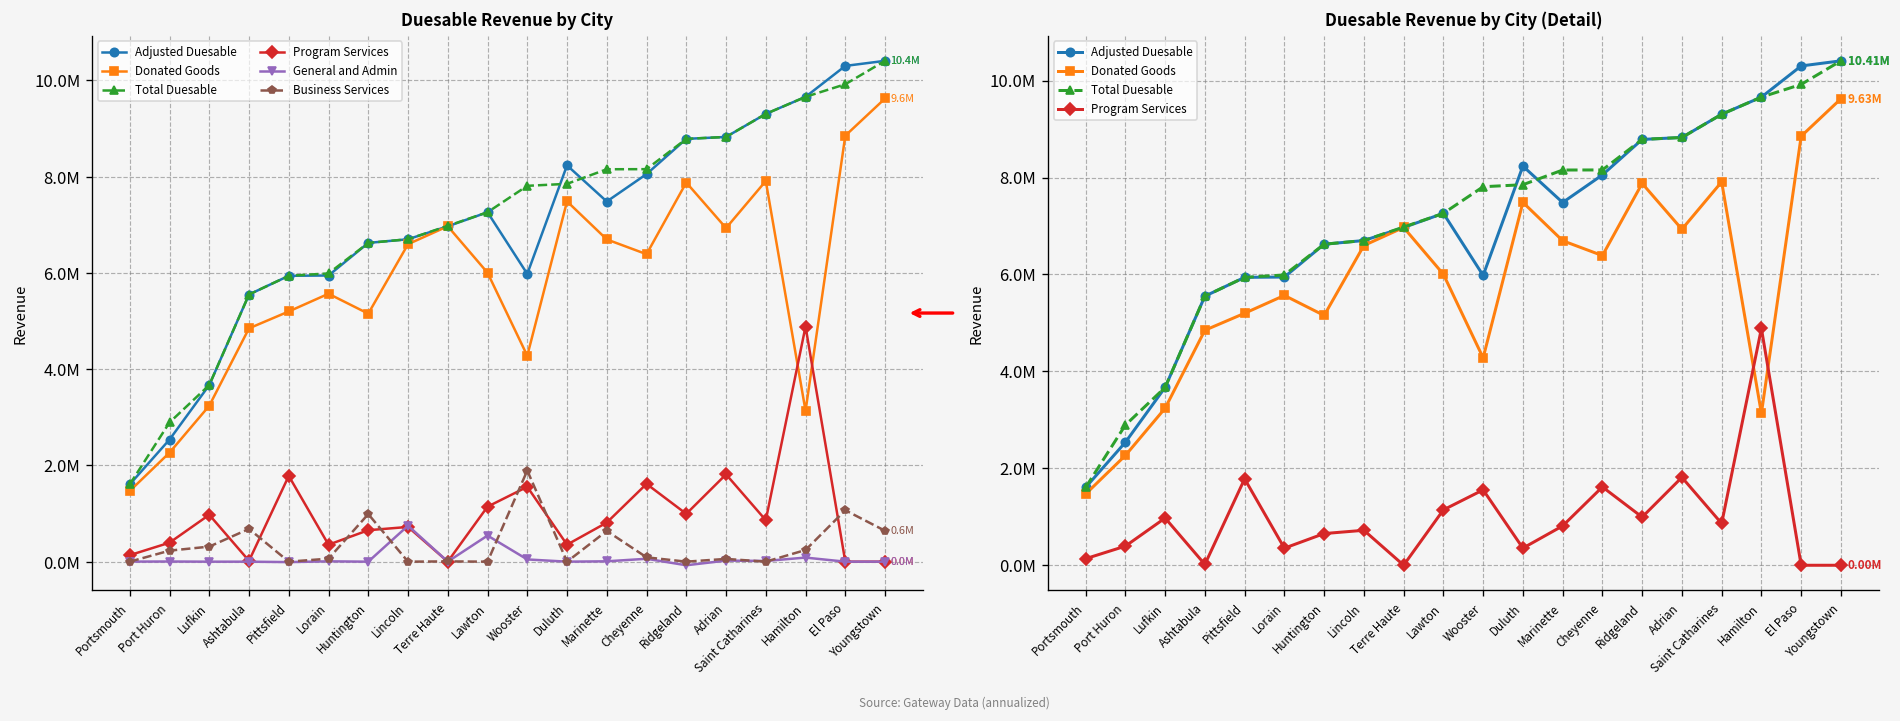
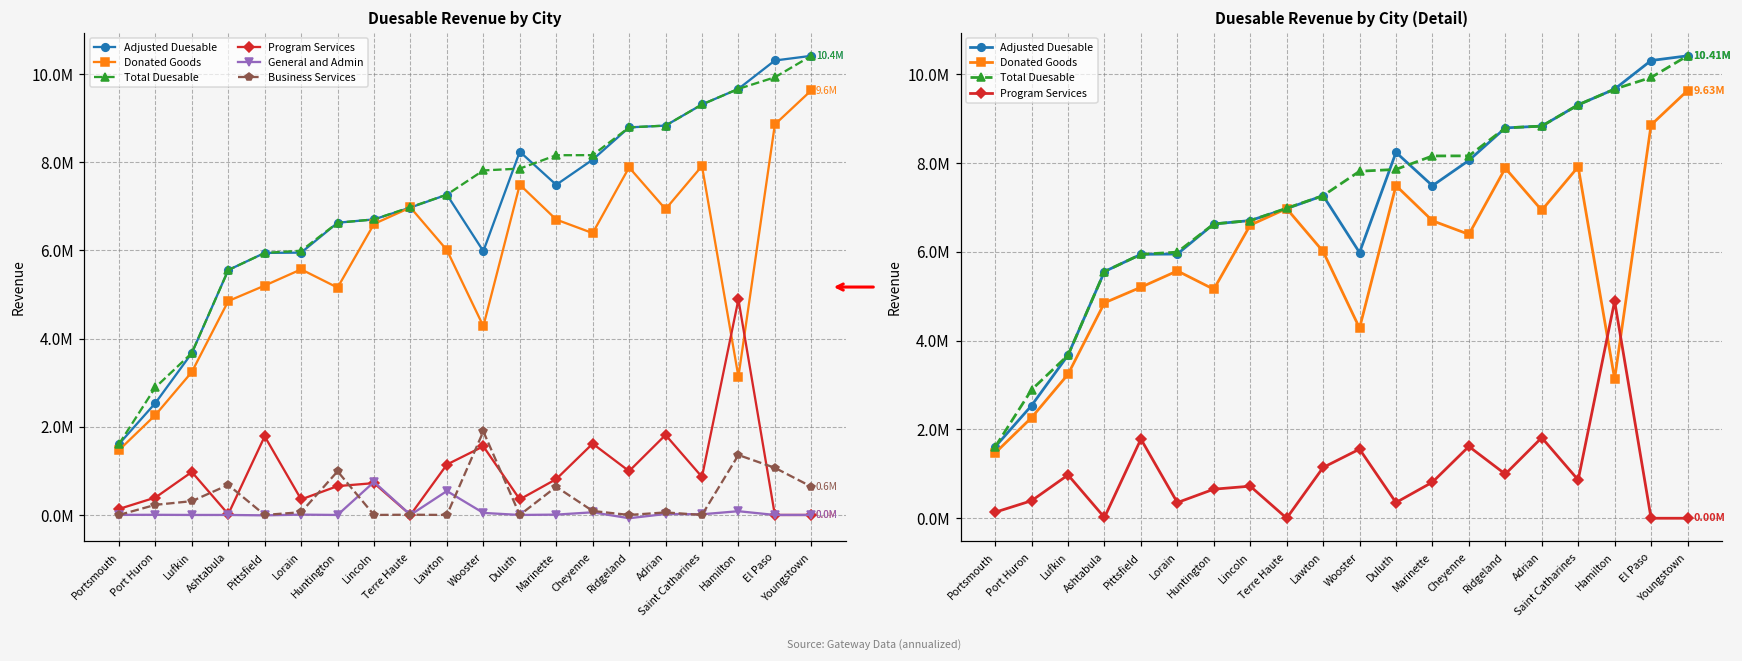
  {
    "Duesable Revenue by City": {
      "Adjusted Duesable": {
        "Port Huron": "2500000",
        "Wooster": "6000000",
        "Duluth": "8200000",
        "Marinette": "7500000",
        "Cheyenne": "8100000",
        "El Paso": "10300000"
      },
      "Donated Goods": {
        "Youngstown": "9.6M"
      },
      "Total Duesable": {
        "Port Huron": "2900000",
        "Wooster": "7800000",
        "Duluth": "7900000",
        "Marinette": "8200000",
        "Cheyenne": "8200000",
        "El Paso": "9900000"
      },
      "Program Services": {
        "Portsmouth": "100000",
        "Port Huron": "400000",
        "Lufkin": "1000000",
        "Pittsfield": "1800000",
        "Lorain": "400000",
        "Huntington": "700000",
        "Lawton": "1100000",
        "Wooster": "1600000",
        "Duluth": "400000",
        "Marinette": "800000",
        "Cheyenne": "1600000",
        "Ridgeland": "1000000",
        "Adrian": "1800000",
        "Saint Catharines": "900000",
        "Hamilton": "4900000"
      },
      "General and Admin": {
        "Port Huron": "0",
        "Lufkin": "0",
        "Huntington": "0",
        "Lawton": "500000",
        "Wooster": "0",
        "Marinette": "0",
        "Ridgeland": "-100000",
        "Hamilton": "100000"
      },
      "Business Services": {
        "Port Huron": "200000",
        "Lufkin": "300000",
        "Ashtabula": "700000",
        "Huntington": "1000000",
        "Lincoln": "0",
        "Lawton": "0",
        "Wooster": "1900000",
        "Marinette": "600000",
        "Ridgeland": "0",
-       "Hamilton": "200000",
+       "Hamilton": "1400000",
        "El Paso": "1100000"
      }
    },
    "Duesable Revenue by City (Detail)": {
      "Adjusted Duesable": {
        "Port Huron": "2500000",
        "Wooster": "6000000",
        "Duluth": "8200000",
        "Marinette": "7500000",
        "Cheyenne": "8100000",
        "El Paso": "10300000"
      },
      "Donated Goods": {
        "Youngstown": "9.63M"
      },
      "Total Duesable": {
        "Port Huron": "2900000",
        "Wooster": "7800000",
        "Duluth": "7900000",
        "Marinette": "8200000",
        "Cheyenne": "8200000",
        "El Paso": "9900000"
      },
      "Program Services": {
        "Youngstown": "0.00M"
      }
    }
  }
